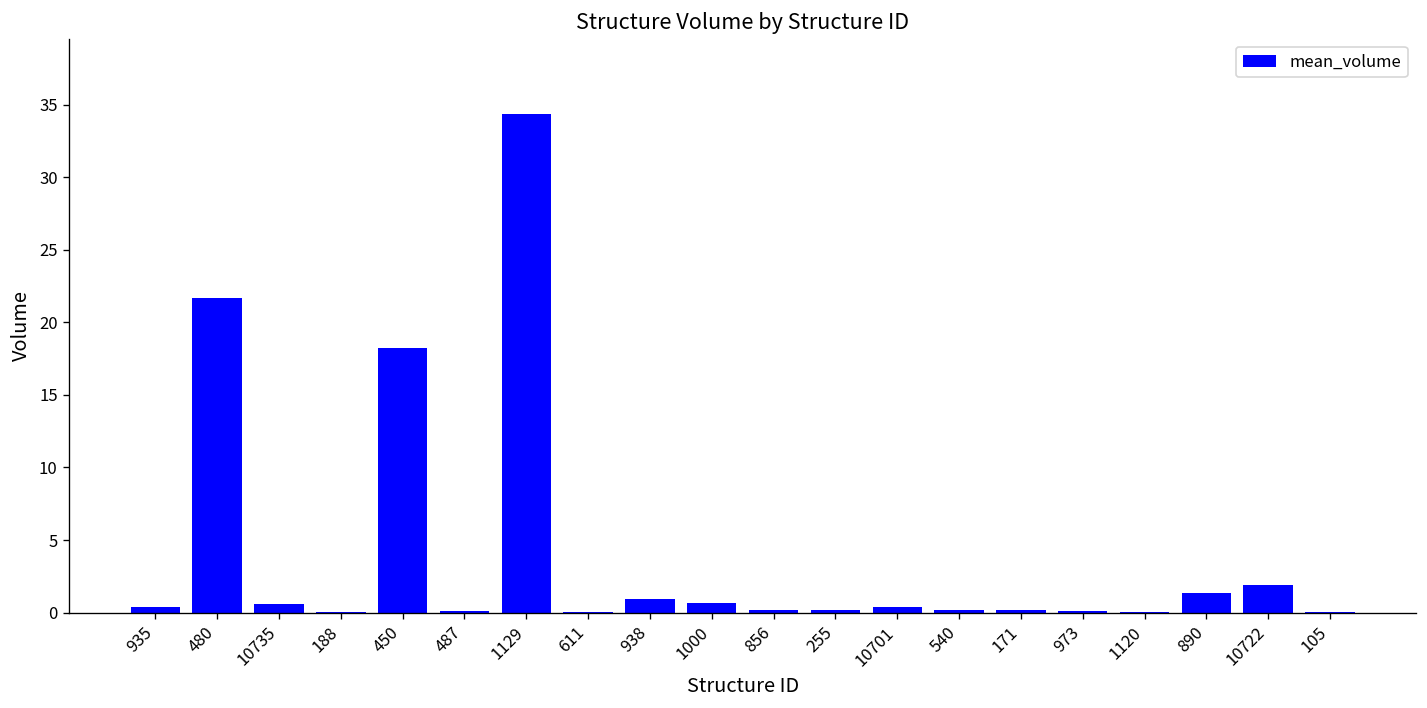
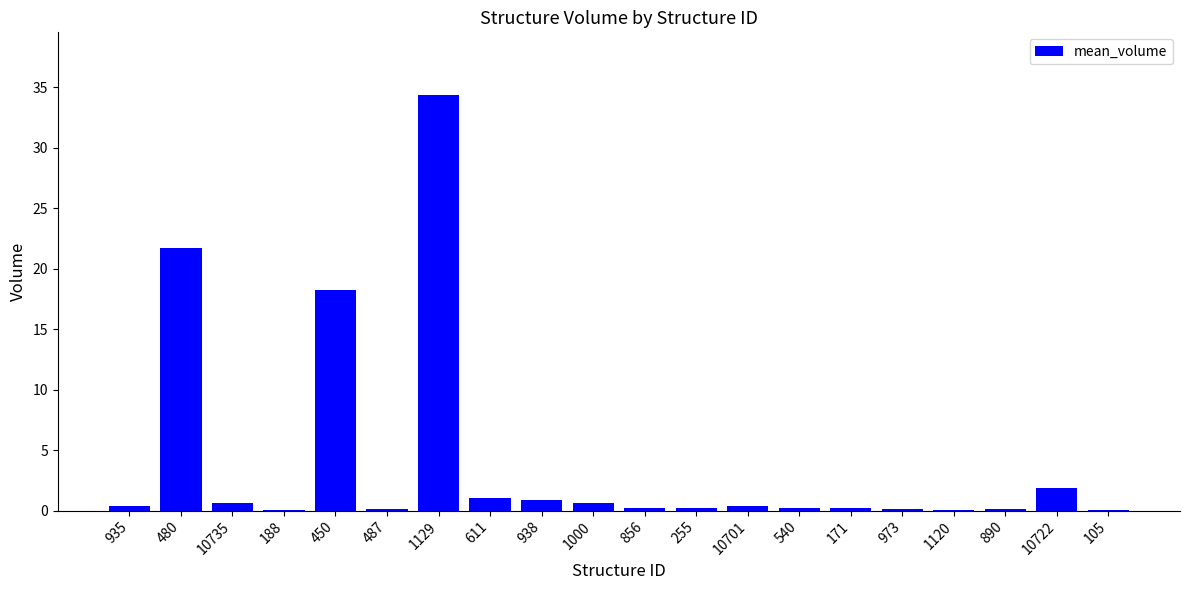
  {
    "935": 0.4,
    "480": 21.7,
    "10735": 0.6,
    "450": 18.2,
    "1129": 34.4,
-   "611": 0.0,
+   "611": 1.0,
    "938": 0.9,
    "1000": 0.6,
    "10701": 0.4,
    "171": 0.2,
-   "890": 1.4,
+   "890": 0.1,
    "10722": 1.9
  }
